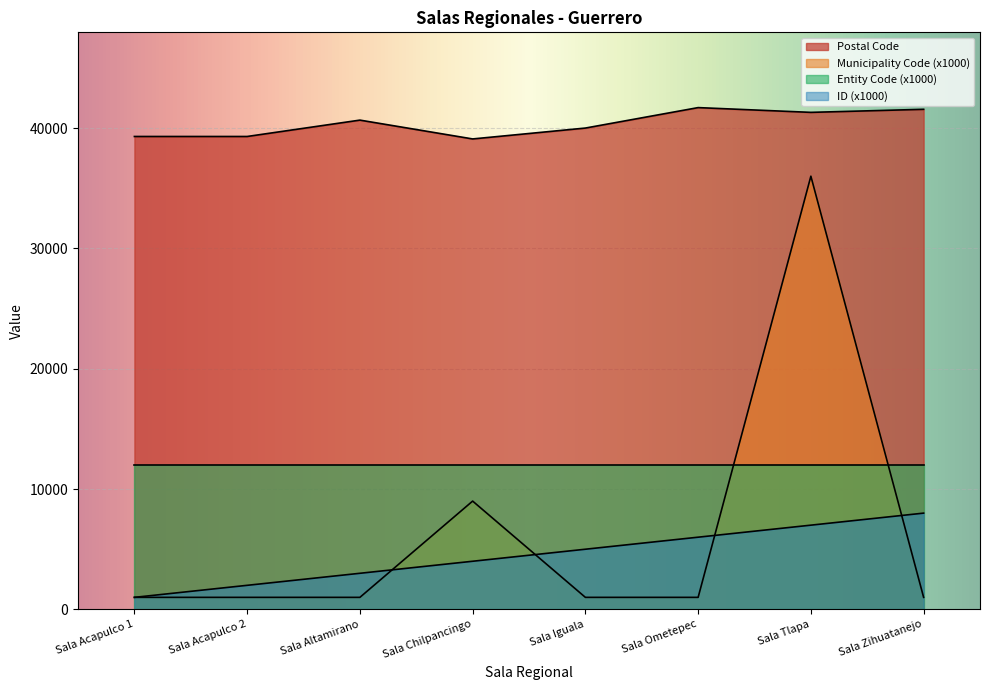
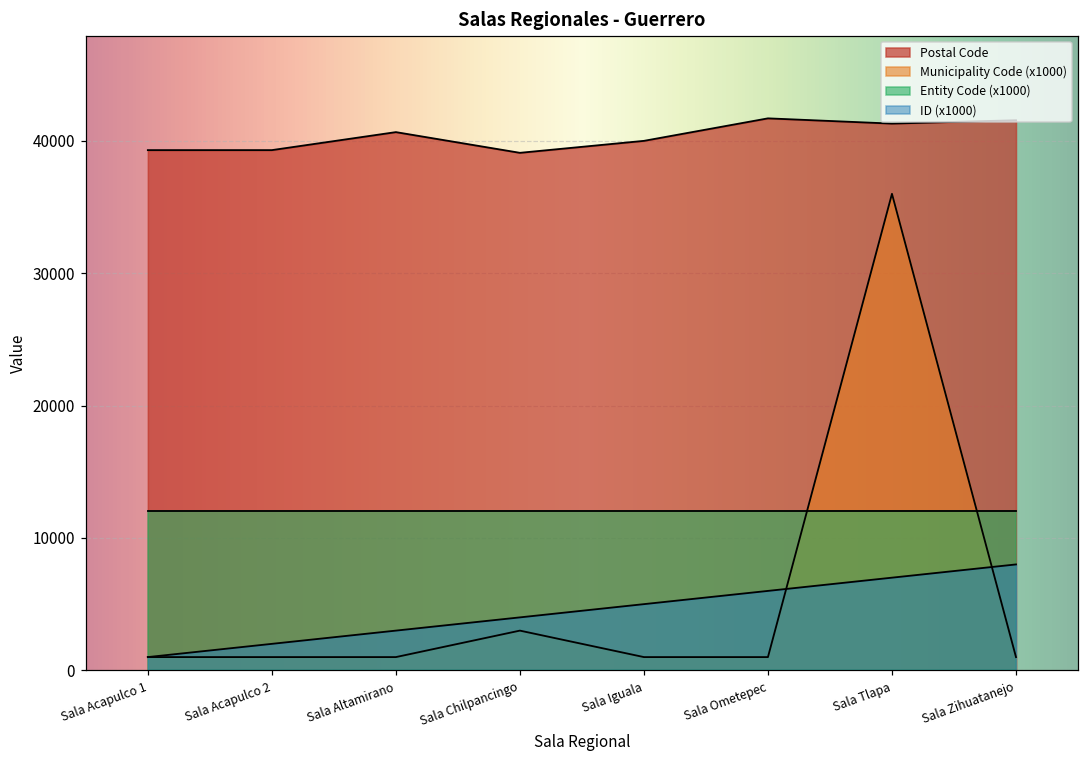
  {
    "Postal Code": {
      "Sala Acapulco 1": 39300,
      "Sala Acapulco 2": 39300,
      "Sala Altamirano": 40700,
      "Sala Chilpancingo": 39100,
      "Sala Iguala": 40000,
      "Sala Ometepec": 41700,
      "Sala Tlapa": 41300,
      "Sala Zihuatanejo": 41600
    },
    "Municipality Code (x1000)": {
      "Sala Acapulco 2": 1000,
      "Sala Altamirano": 1000,
-     "Sala Chilpancingo": 9000,
+     "Sala Chilpancingo": 3000,
      "Sala Iguala": 1000,
      "Sala Ometepec": 1000,
      "Sala Tlapa": 36000,
      "Sala Zihuatanejo": 1000
    },
    "Entity Code (x1000)": {
      "Sala Acapulco 1": 12000,
      "Sala Acapulco 2": 12000,
      "Sala Altamirano": 12000,
      "Sala Chilpancingo": 12000,
      "Sala Iguala": 12000,
      "Sala Ometepec": 12000,
      "Sala Tlapa": 12000,
      "Sala Zihuatanejo": 12000
    },
    "ID (x1000)": {
      "Sala Acapulco 2": 2000,
      "Sala Altamirano": 3000,
      "Sala Chilpancingo": 4000,
      "Sala Iguala": 5000,
      "Sala Ometepec": 6000,
      "Sala Tlapa": 7000,
      "Sala Zihuatanejo": 8000
    }
  }
